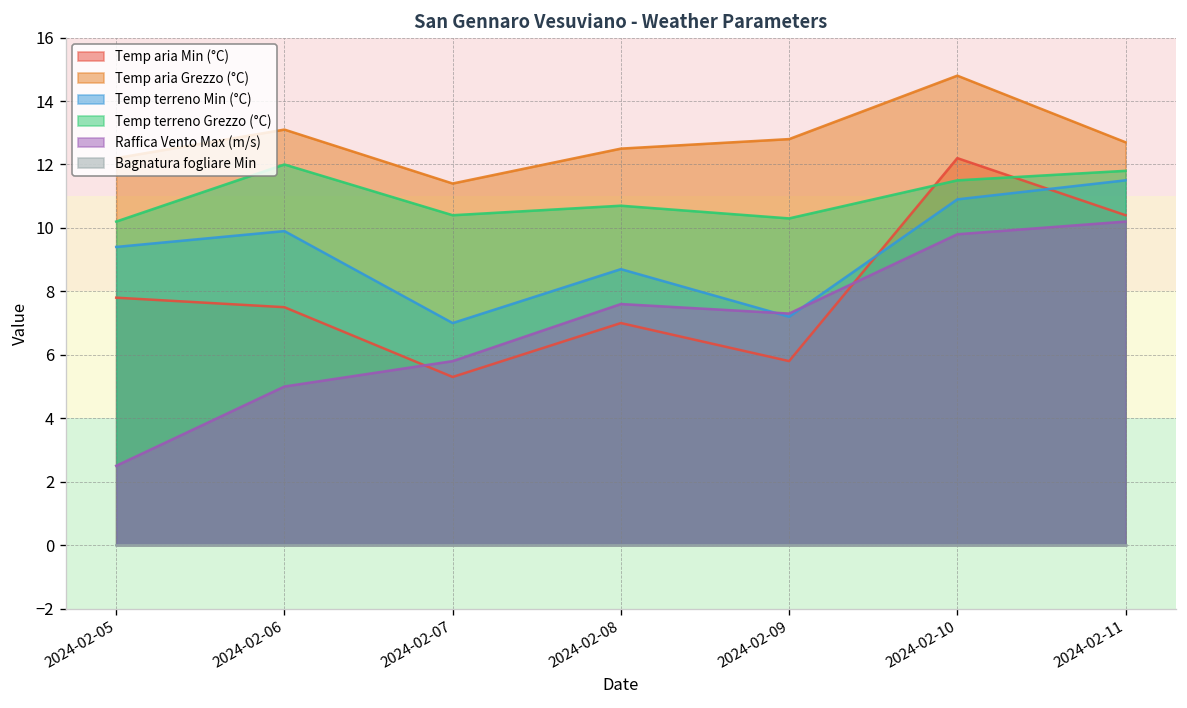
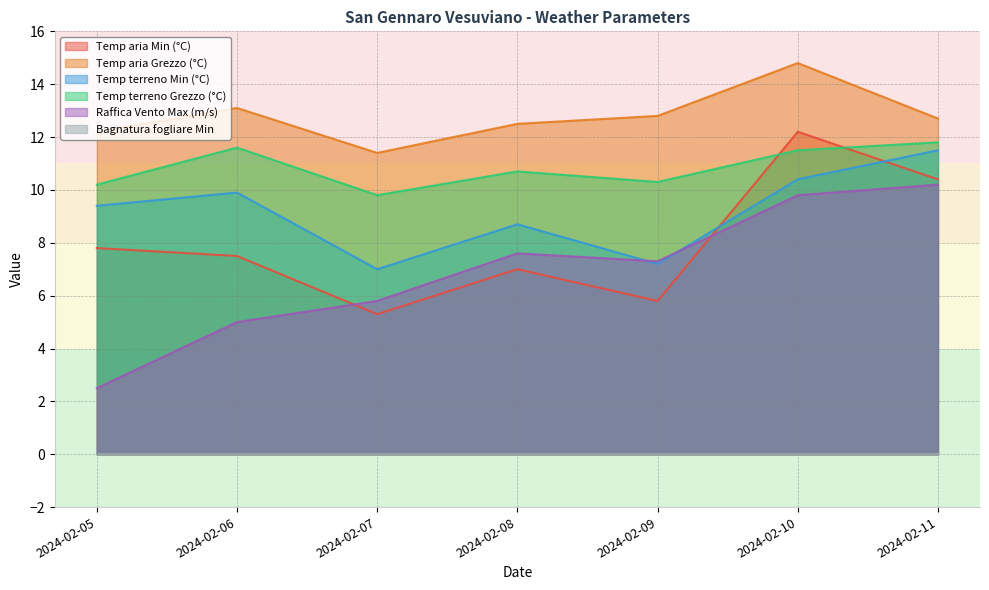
  {
    "Temp terreno Min (°C)": {
      "2024-02-05": 9.4,
      "2024-02-06": 9.9,
      "2024-02-07": 7.0,
      "2024-02-08": 8.7,
      "2024-02-09": 7.2,
-     "2024-02-10": 10.9,
+     "2024-02-10": 10.4,
      "2024-02-11": 11.5
    },
    "Temp terreno Grezzo (°C)": {
      "2024-02-05": 10.2,
-     "2024-02-06": 12.0,
-     "2024-02-07": 10.4,
+     "2024-02-06": 11.6,
+     "2024-02-07": 9.8,
      "2024-02-08": 10.7,
      "2024-02-09": 10.3,
      "2024-02-10": 11.5,
      "2024-02-11": 11.8
    }
  }
